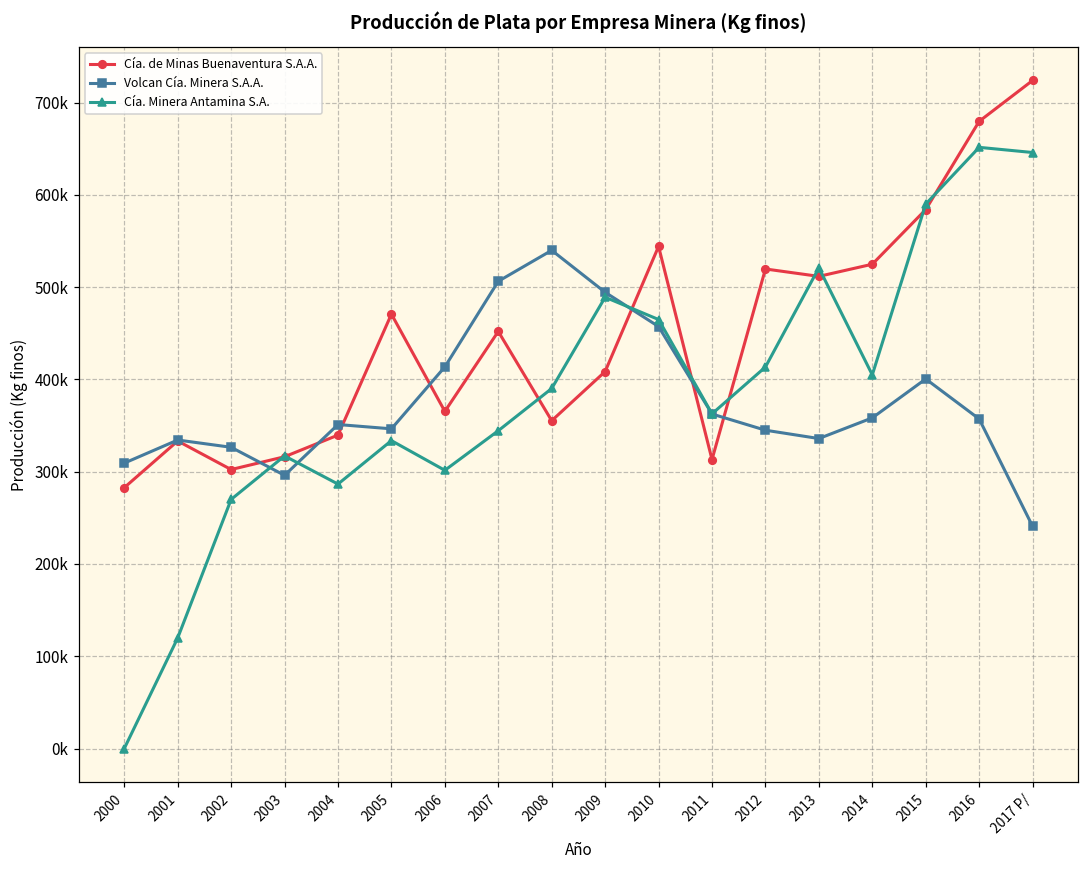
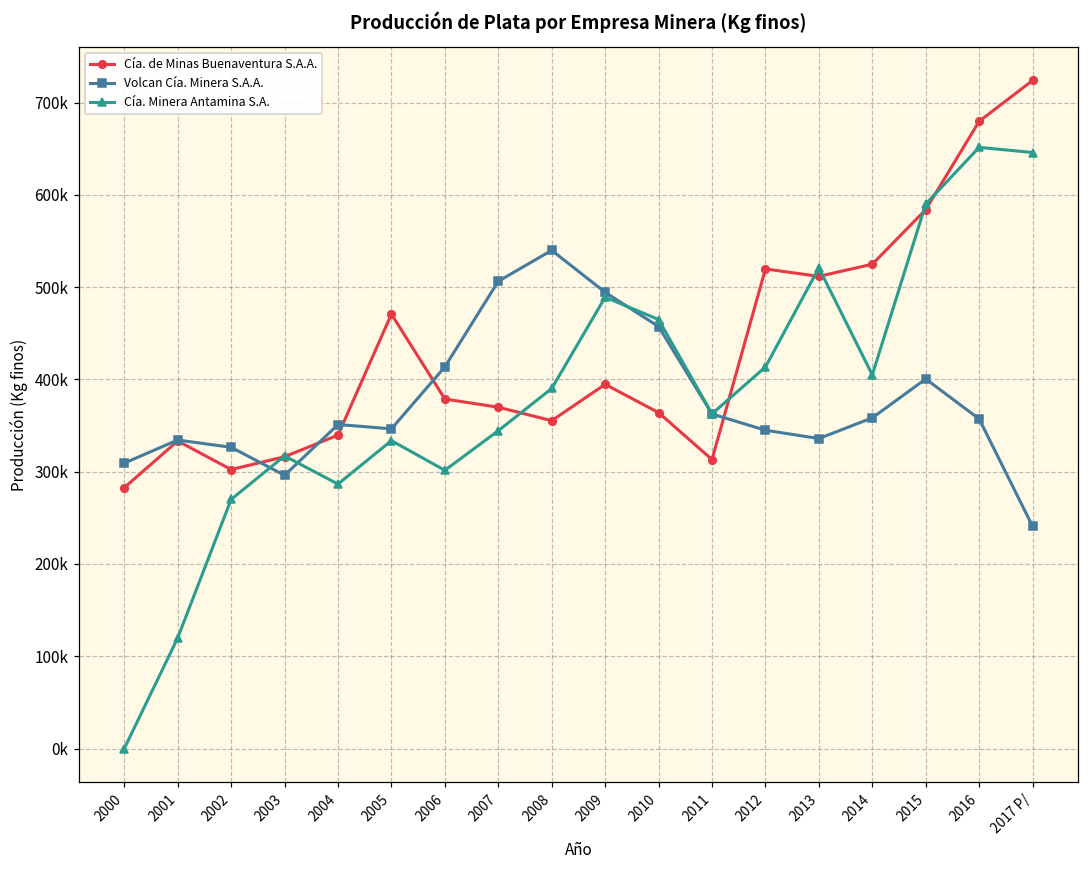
  {
    "Cía. de Minas Buenaventura S.A.A.": {
      "2000": 280000,
      "2002": 300000,
      "2004": 340000,
      "2005": 470000,
-     "2006": 370000,
-     "2007": 450000,
+     "2006": 380000,
+     "2007": 370000,
      "2008": 360000,
-     "2009": 410000,
-     "2010": 540000,
+     "2009": 390000,
+     "2010": 360000,
      "2011": 310000,
      "2012": 520000,
      "2013": 510000,
      "2014": 520000,
      "2015": 580000,
      "2016": 680000,
      "2017 P/": 720000
    }
  }
